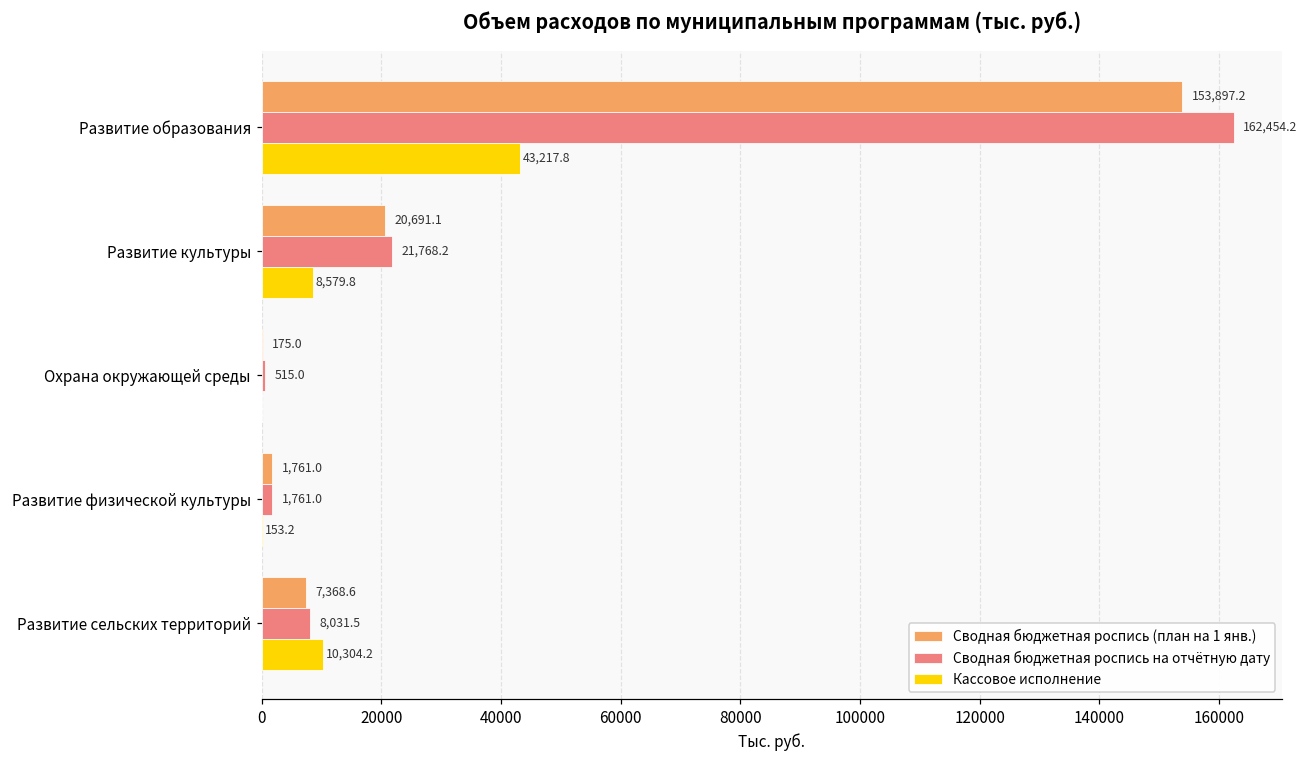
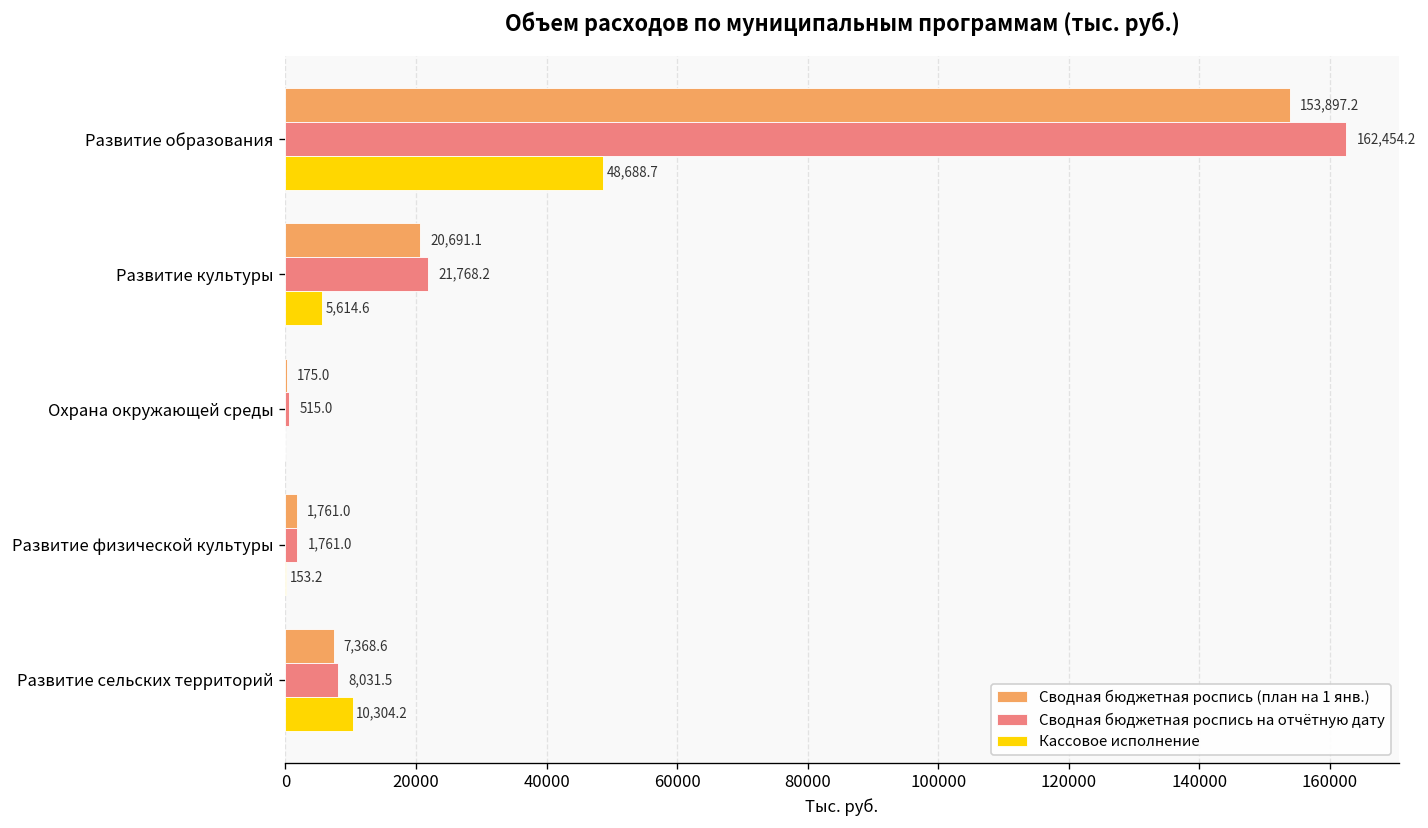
  {
    "Кассовое исполнение": {
-     "Развитие образования": "43,217.8",
-     "Развитие культуры": "8,579.8",
+     "Развитие образования": "48,688.7",
+     "Развитие культуры": "5,614.6",
      "Развитие физической культуры": "153.2",
      "Развитие сельских территорий": "10,304.2"
    }
  }
